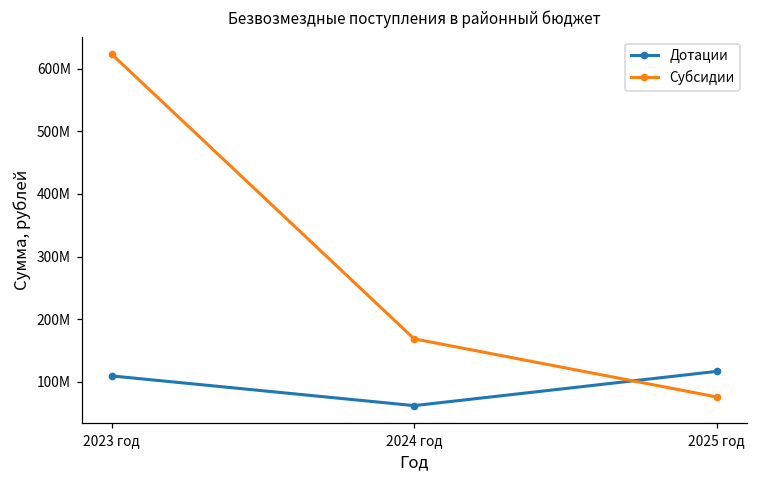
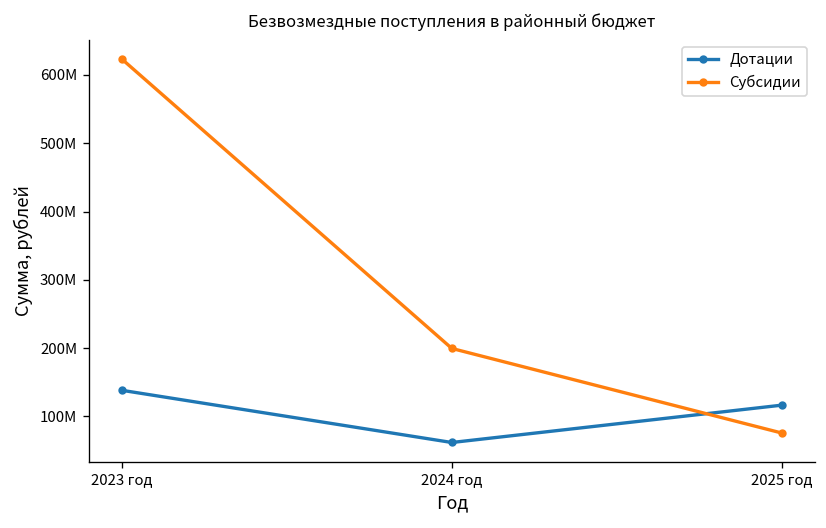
  {
    "Дотации": {
-     "2023 год": 110000000,
+     "2023 год": 140000000,
      "2024 год": 60000000,
      "2025 год": 120000000
    },
    "Субсидии": {
      "2023 год": 620000000,
-     "2024 год": 170000000,
+     "2024 год": 200000000,
      "2025 год": 80000000
    }
  }
